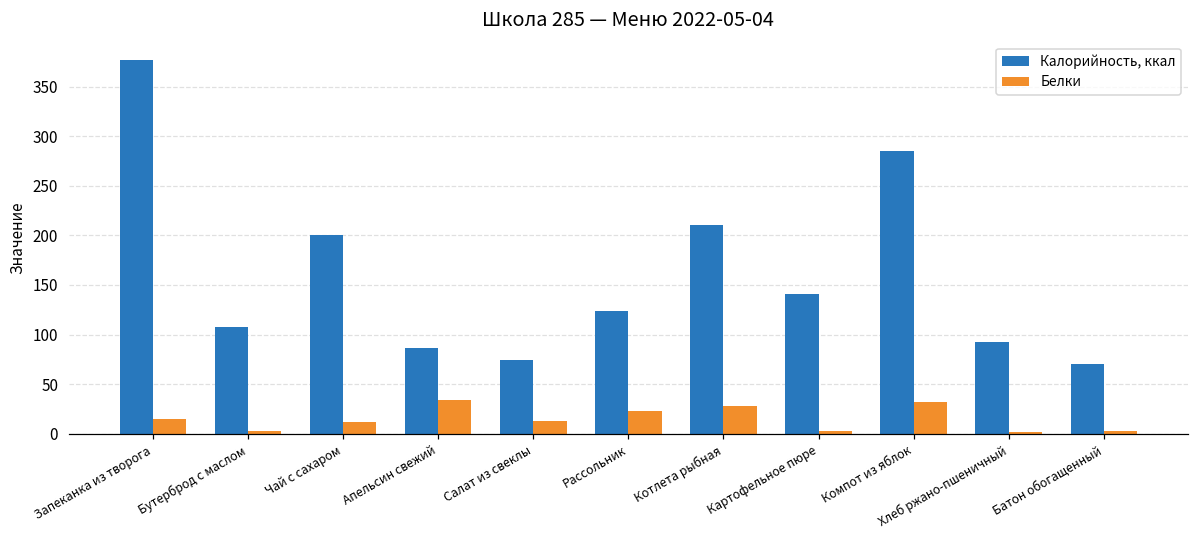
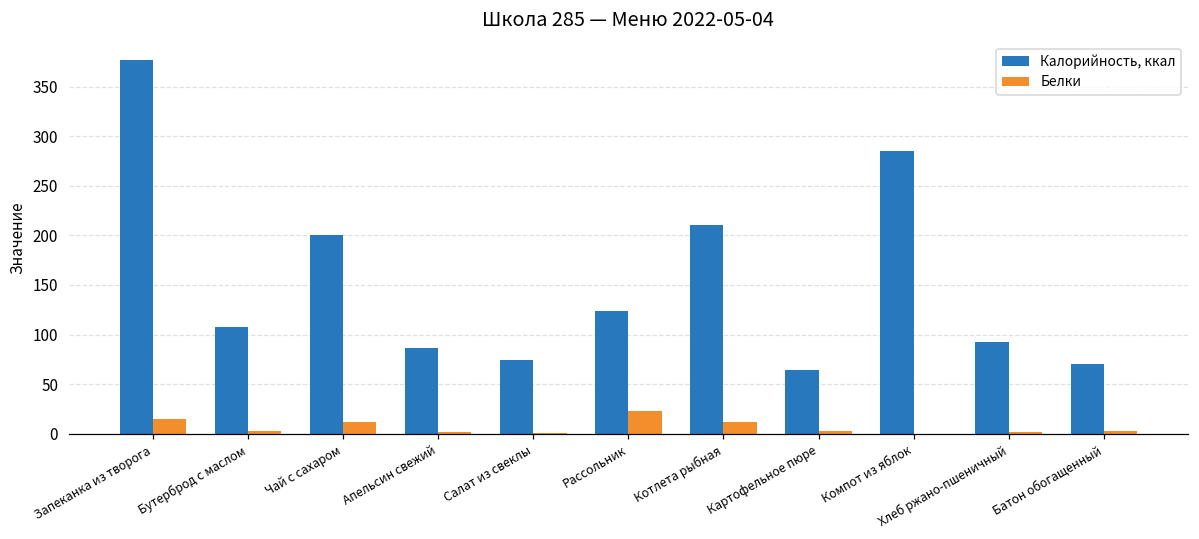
  {
    "Калорийность, ккал": {
      "Запеканка из творога": 380,
      "Бутерброд с маслом": 110,
      "Чай с сахаром": 200,
      "Апельсин свежий": 90,
      "Салат из свеклы": 70,
      "Рассольник": 120,
      "Котлета рыбная": 210,
-     "Картофельное пюре": 140,
+     "Картофельное пюре": 60,
      "Компот из яблок": 280,
      "Хлеб ржано-пшеничный": 90,
      "Батон обогащенный": 70
    },
    "Белки": {
      "Запеканка из творога": 20,
      "Чай с сахаром": 10,
-     "Апельсин свежий": 30,
-     "Салат из свеклы": 10,
+     "Апельсин свежий": 0,
+     "Салат из свеклы": 0,
      "Рассольник": 20,
-     "Котлета рыбная": 30,
+     "Котлета рыбная": 10,
      "Картофельное пюре": 0,
-     "Компот из яблок": 30
+     "Компот из яблок": 0
    }
  }
